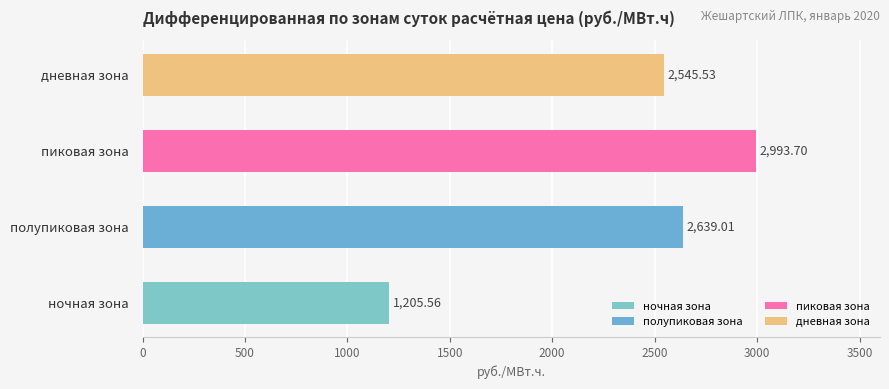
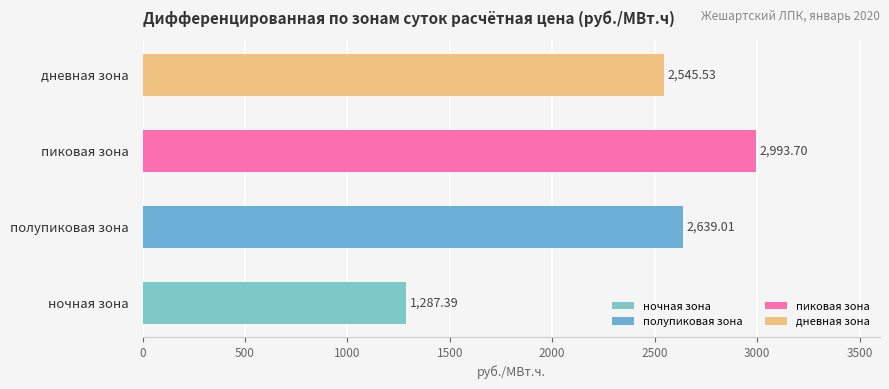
  {
    "дневная зона": "2,545.53",
    "пиковая зона": "2,993.70",
    "полупиковая зона": "2,639.01",
-   "ночная зона": "1,205.56"
+   "ночная зона": "1,287.39"
  }
